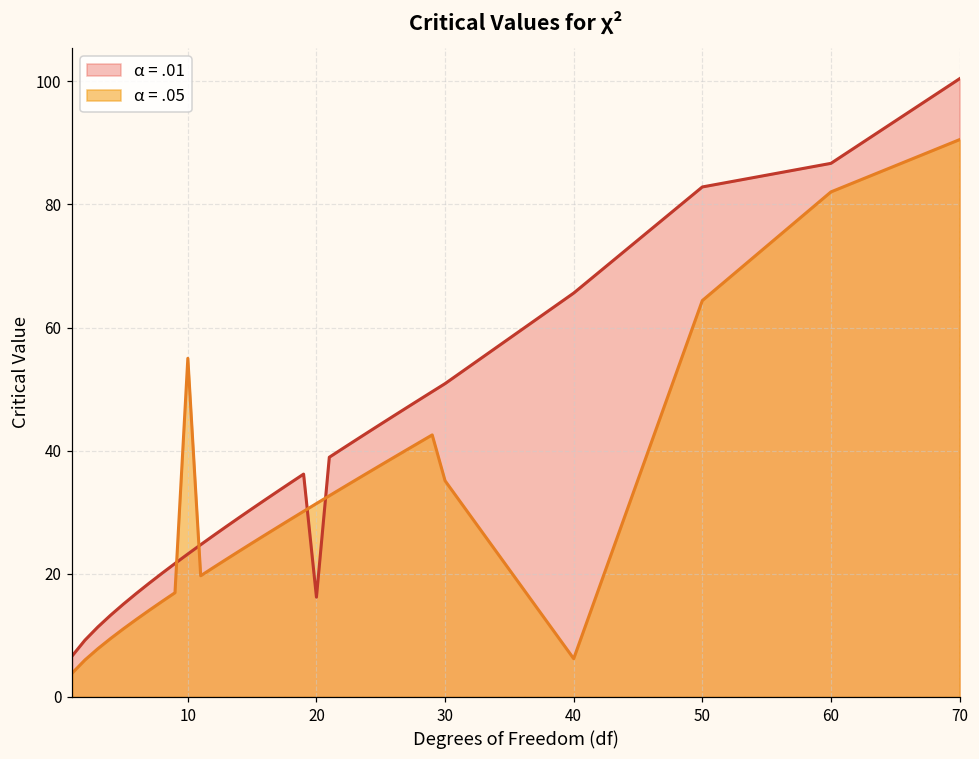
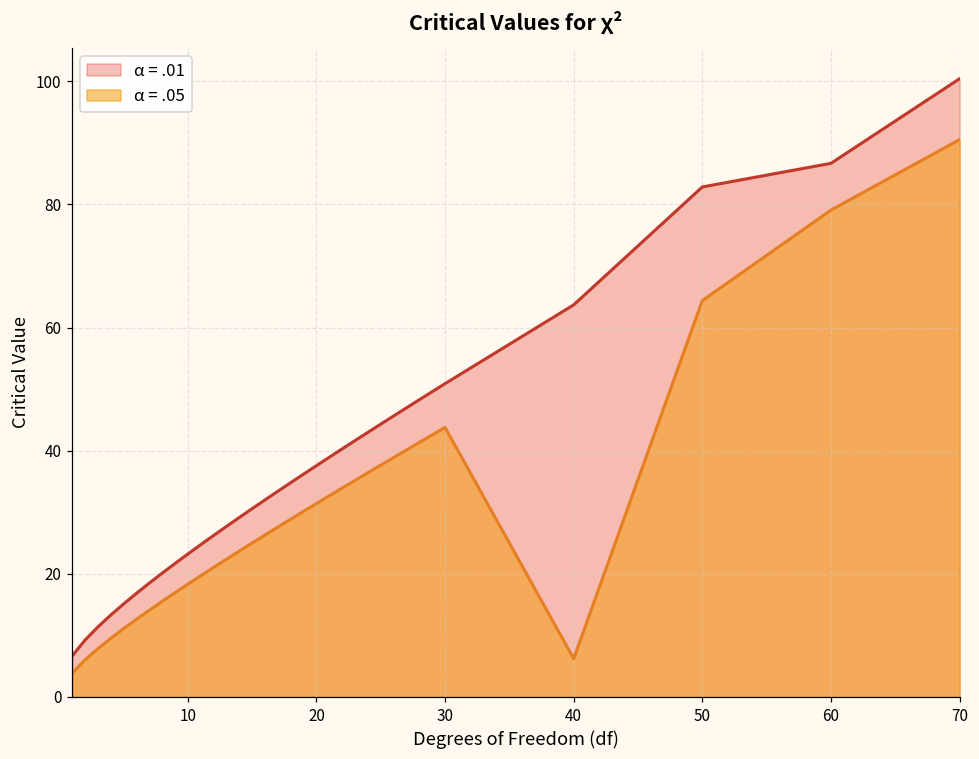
  {
    "α = .01": {
      "10": 23,
-     "20": 16,
+     "20": 38,
      "30": 51,
-     "40": 66,
+     "40": 64,
      "50": 83,
      "60": 87,
      "70": 100
    },
    "α = .05": {
-     "10": 55,
+     "10": 18,
      "20": 31,
-     "30": 35,
+     "30": 44,
      "40": 6,
      "50": 64,
-     "60": 82,
+     "60": 79,
      "70": 91
    }
  }
